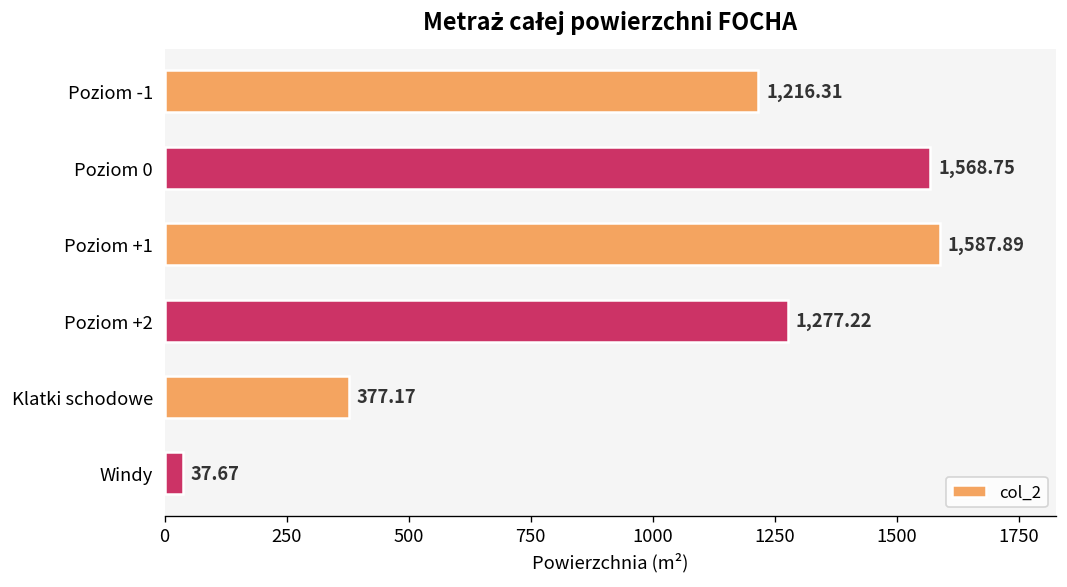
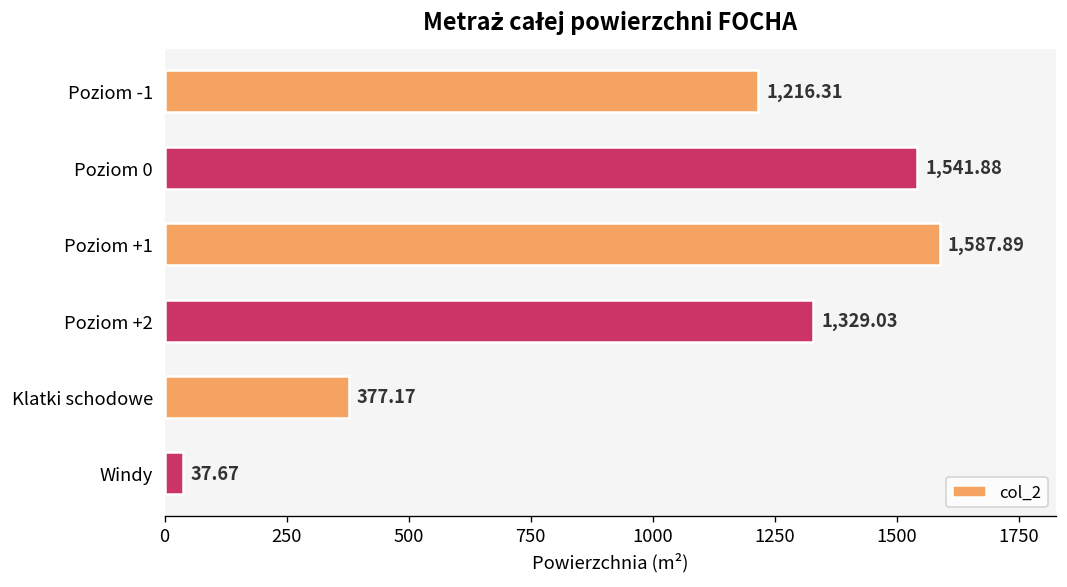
  {
    "Poziom -1": "1,216.31",
-   "Poziom 0": "1,568.75",
+   "Poziom 0": "1,541.88",
    "Poziom +1": "1,587.89",
-   "Poziom +2": "1,277.22",
+   "Poziom +2": "1,329.03",
    "Klatki schodowe": "377.17",
    "Windy": "37.67"
  }
